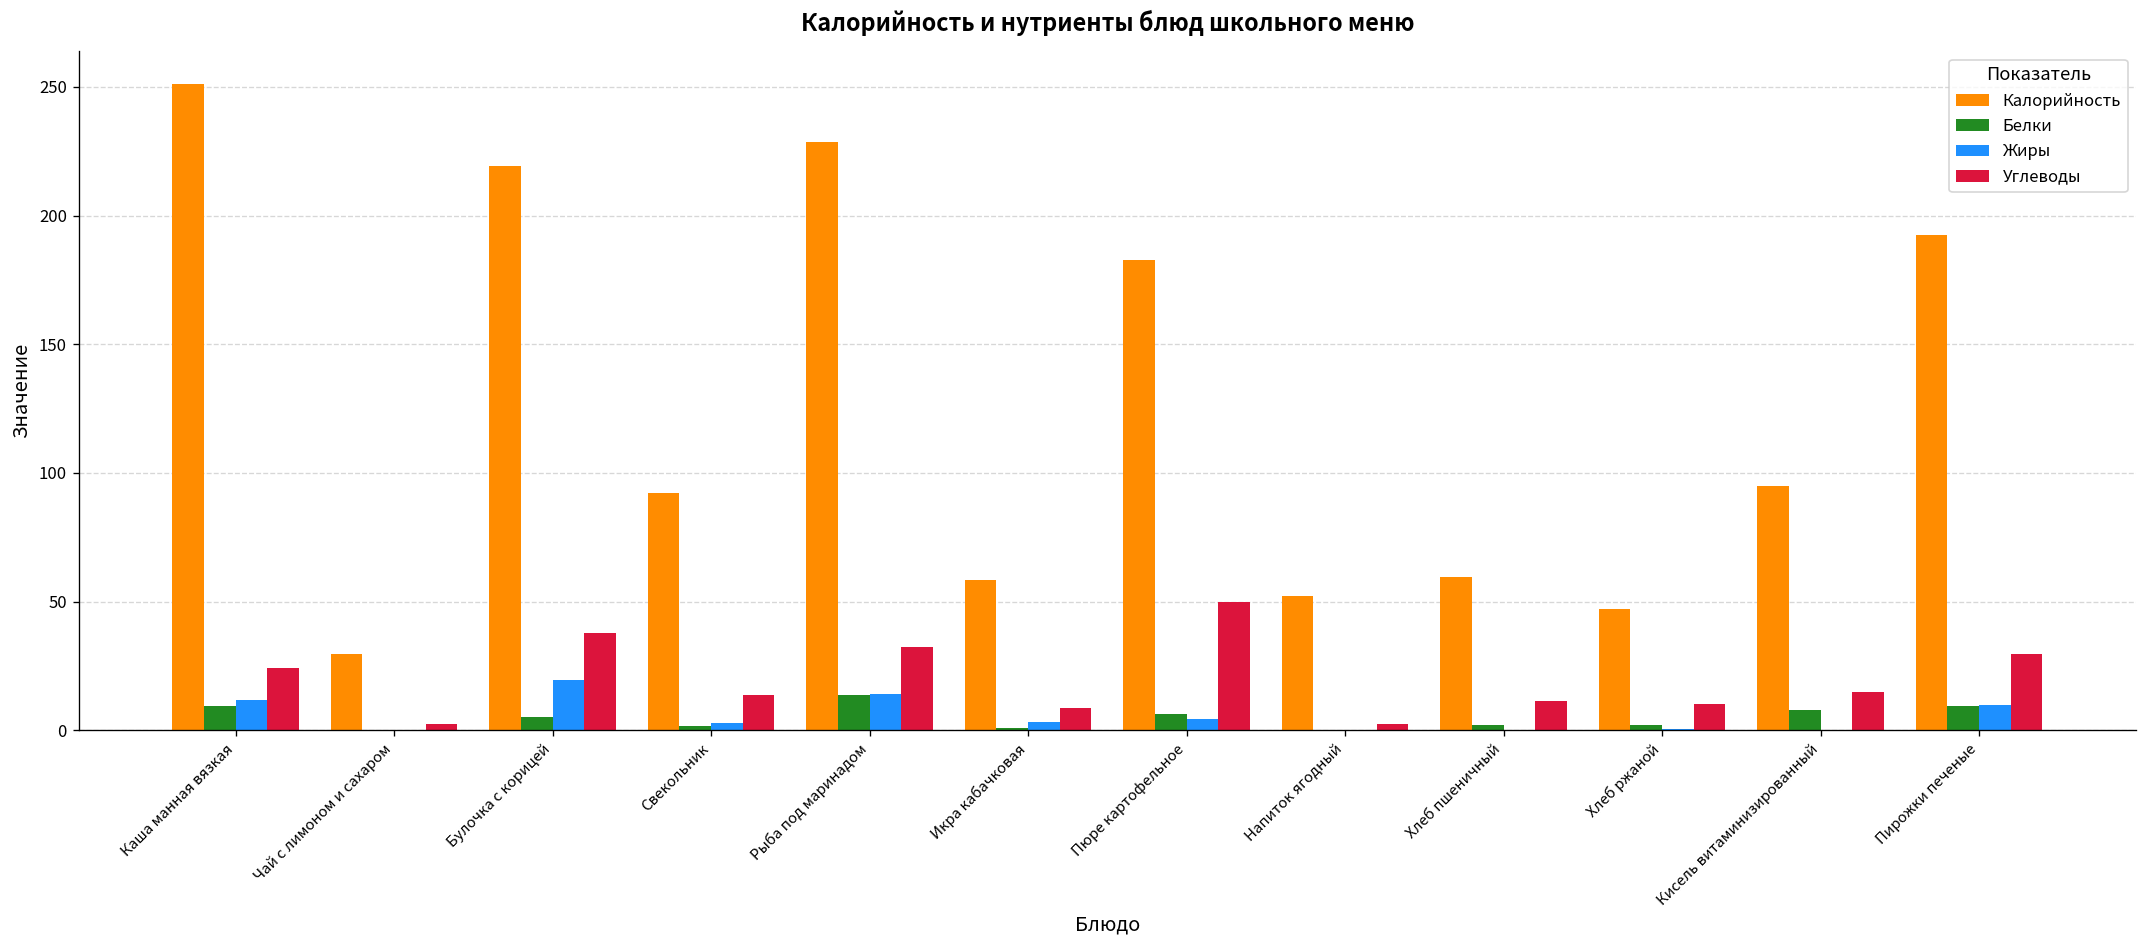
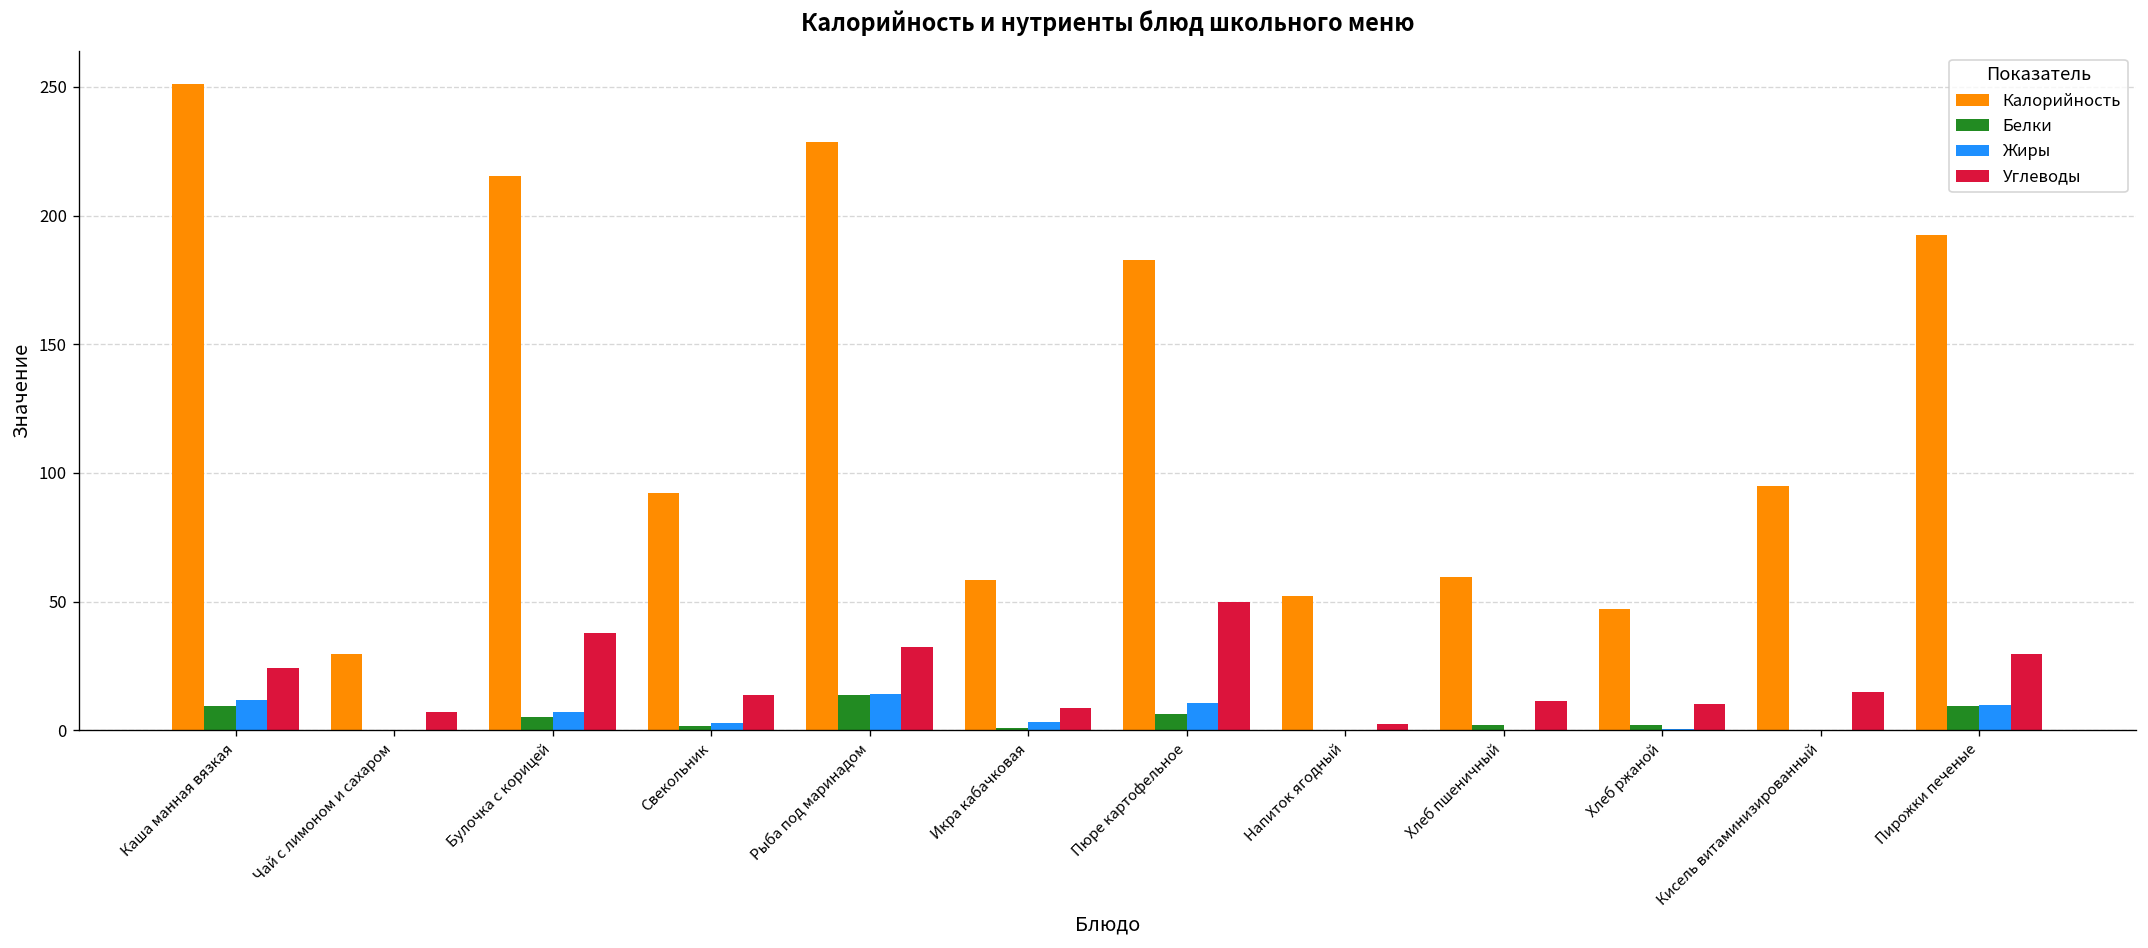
  {
    "Калорийность": {
      "Каша манная вязкая": 251,
      "Чай с лимоном и сахаром": 30,
-     "Булочка с корицей": 219,
+     "Булочка с корицей": 215,
      "Свекольник": 92,
      "Рыба под маринадом": 229,
      "Икра кабачковая": 58,
      "Пюре картофельное": 183,
      "Напиток ягодный": 52,
      "Хлеб пшеничный": 60,
      "Хлеб ржаной": 47,
      "Кисель витаминизированный": 95,
      "Пирожки печеные": 192
    },
    "Белки": {
      "Каша манная вязкая": 10,
      "Булочка с корицей": 5,
      "Свекольник": 2,
      "Рыба под маринадом": 14,
      "Пюре картофельное": 6,
      "Хлеб пшеничный": 2,
      "Хлеб ржаной": 2,
-     "Кисель витаминизированный": 8,
+     "Кисель витаминизированный": 0,
      "Пирожки печеные": 10
    },
    "Жиры": {
      "Каша манная вязкая": 12,
      "Чай с лимоном и сахаром": 0,
-     "Булочка с корицей": 20,
+     "Булочка с корицей": 7,
      "Свекольник": 3,
      "Рыба под маринадом": 14,
      "Икра кабачковая": 3,
-     "Пюре картофельное": 4,
+     "Пюре картофельное": 10,
      "Кисель витаминизированный": 0,
      "Пирожки печеные": 10
    },
    "Углеводы": {
      "Каша манная вязкая": 24,
-     "Чай с лимоном и сахаром": 2,
+     "Чай с лимоном и сахаром": 7,
      "Булочка с корицей": 38,
      "Свекольник": 14,
      "Рыба под маринадом": 33,
      "Икра кабачковая": 8,
      "Пюре картофельное": 50,
      "Напиток ягодный": 3,
      "Хлеб пшеничный": 11,
      "Хлеб ржаной": 10,
      "Кисель витаминизированный": 15,
      "Пирожки печеные": 30
    }
  }
